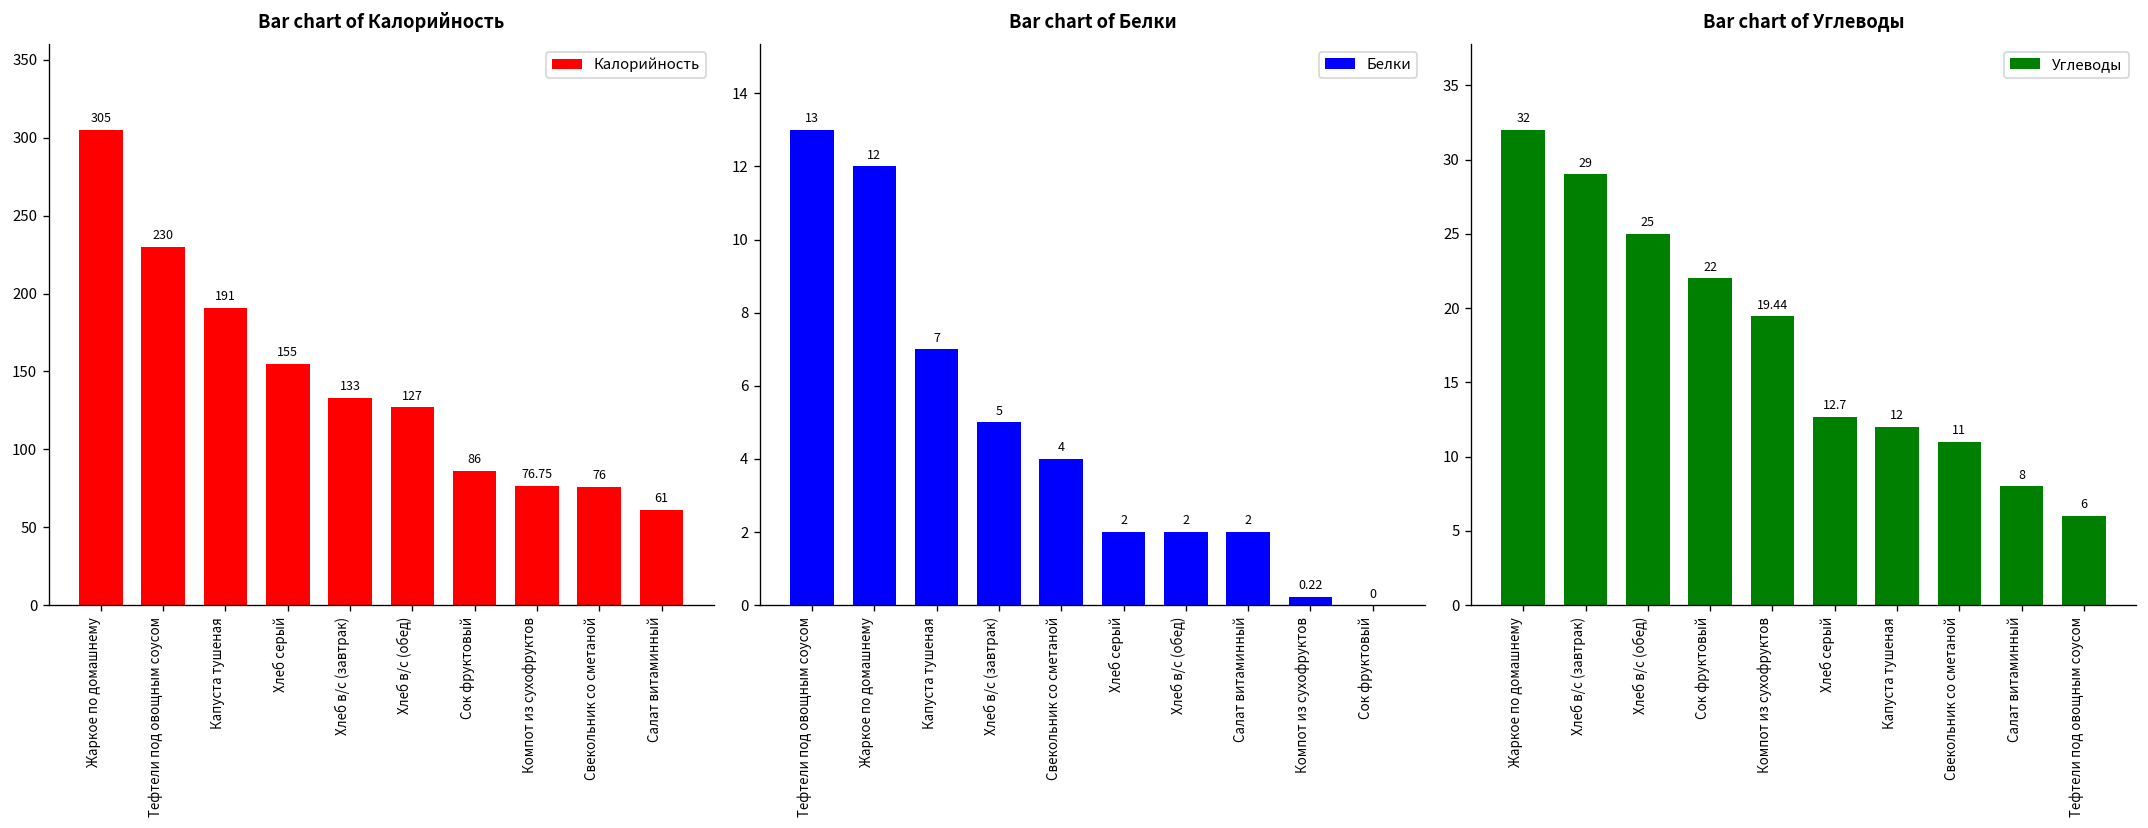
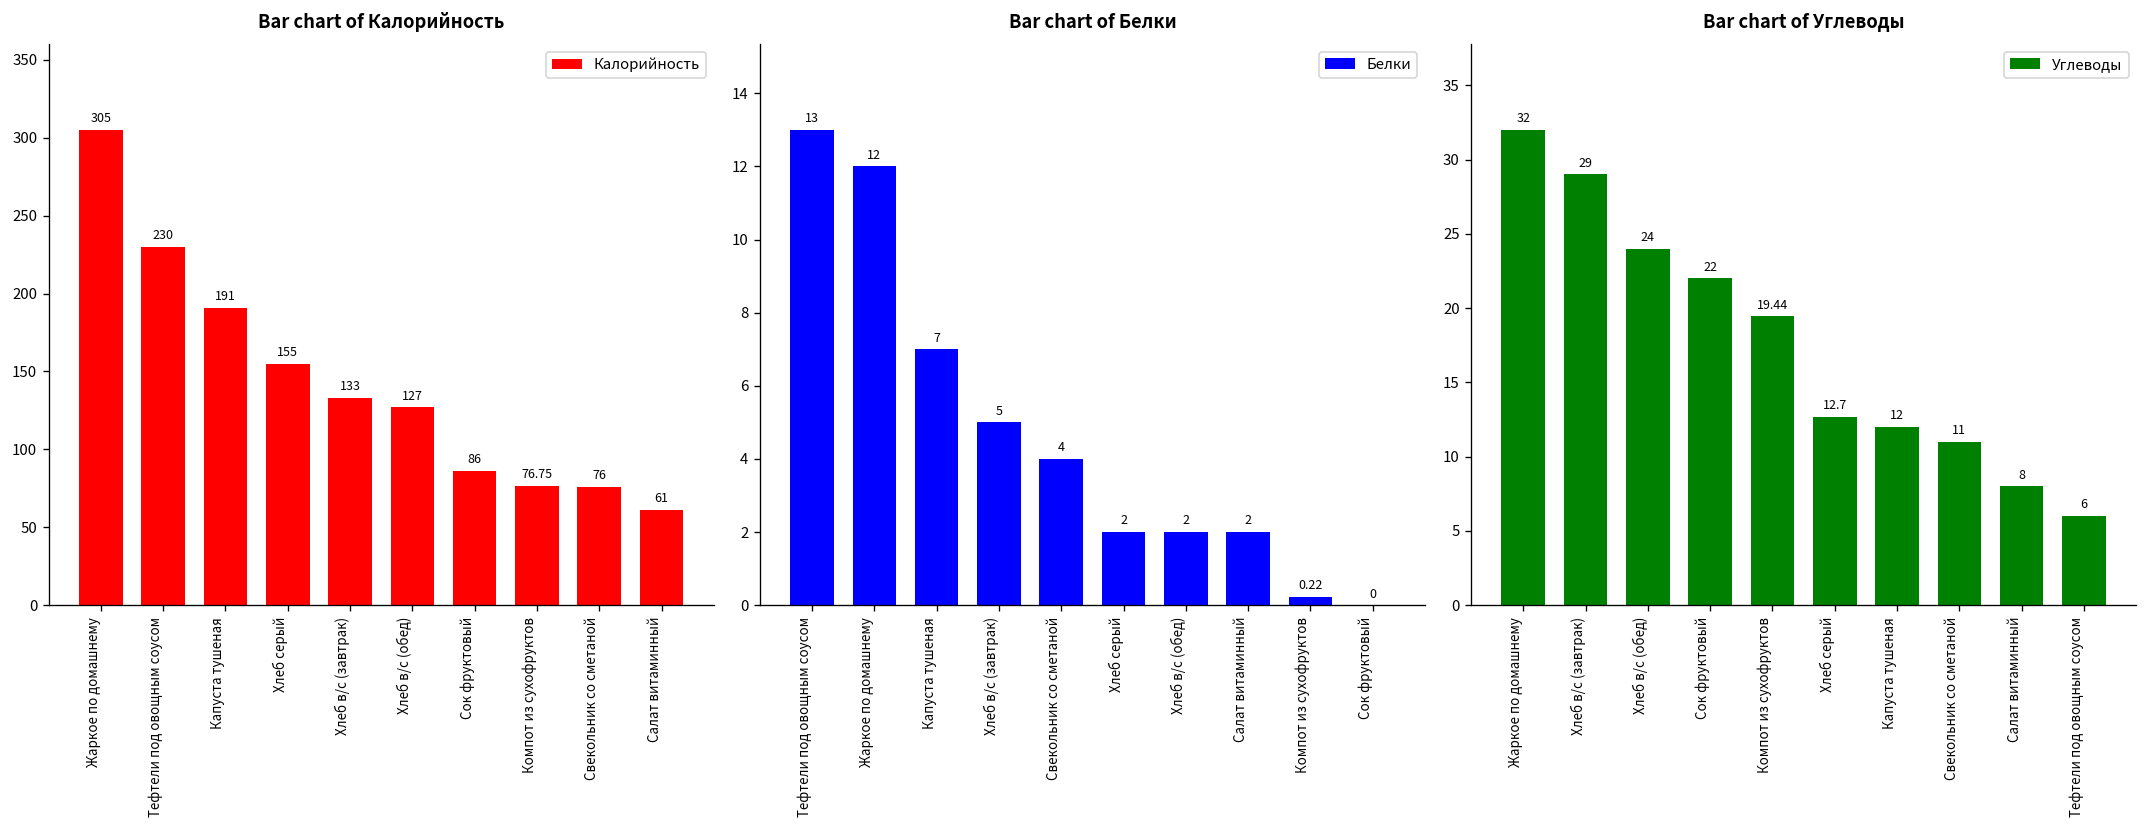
  {
    "Bar chart of Калорийность": {
      "Жаркое по домашнему": 305,
      "Тефтели под овощным соусом": 230,
      "Капуста тушеная": 191,
      "Хлеб серый": 155,
      "Хлеб в/с (завтрак)": 133,
      "Хлеб в/с (обед)": 127,
      "Сок фруктовый": 86,
      "Компот из сухофруктов": 76.75,
      "Свекольник со сметаной": 76,
      "Салат витаминный": 61
    },
    "Bar chart of Белки": {
      "Тефтели под овощным соусом": 13,
      "Жаркое по домашнему": 12,
      "Капуста тушеная": 7,
      "Хлеб в/с (завтрак)": 5,
      "Свекольник со сметаной": 4,
      "Хлеб серый": 2,
      "Хлеб в/с (обед)": 2,
      "Салат витаминный": 2,
      "Компот из сухофруктов": 0.22,
      "Сок фруктовый": 0
    },
    "Bar chart of Углеводы": {
      "Жаркое по домашнему": 32,
      "Хлеб в/с (завтрак)": 29,
-     "Хлеб в/с (обед)": 25,
+     "Хлеб в/с (обед)": 24,
      "Сок фруктовый": 22,
      "Компот из сухофруктов": 19.44,
      "Хлеб серый": 12.7,
      "Капуста тушеная": 12,
      "Свекольник со сметаной": 11,
      "Салат витаминный": 8,
      "Тефтели под овощным соусом": 6
    }
  }
